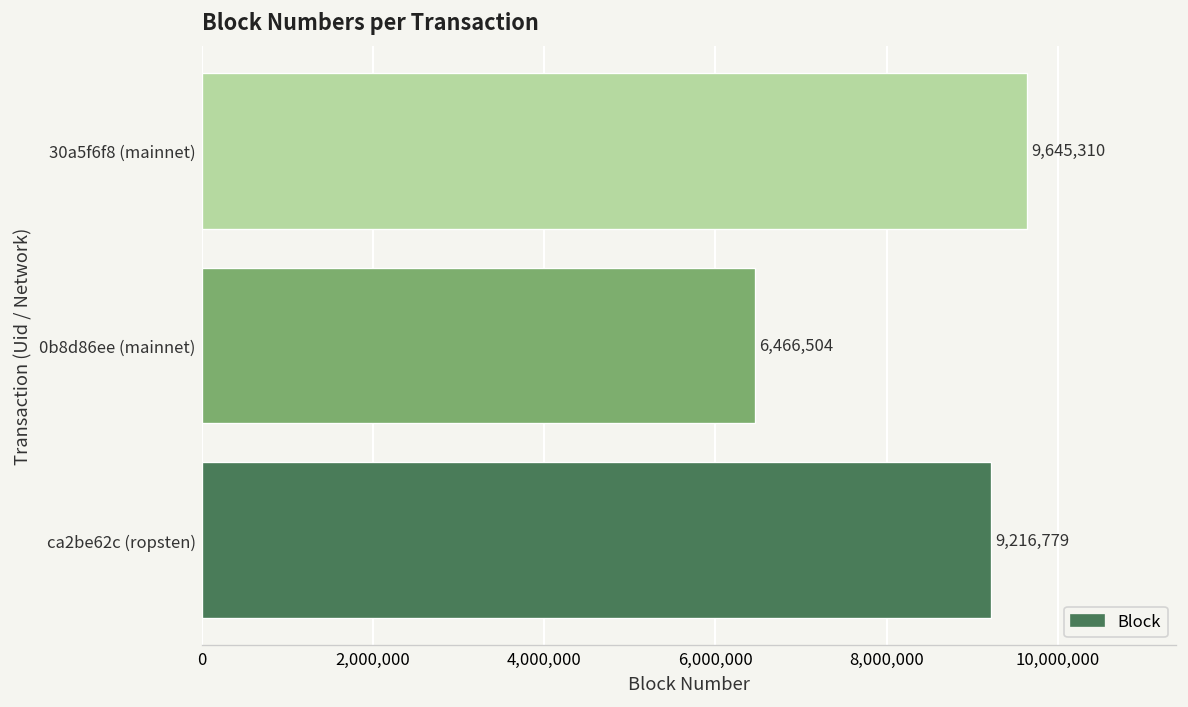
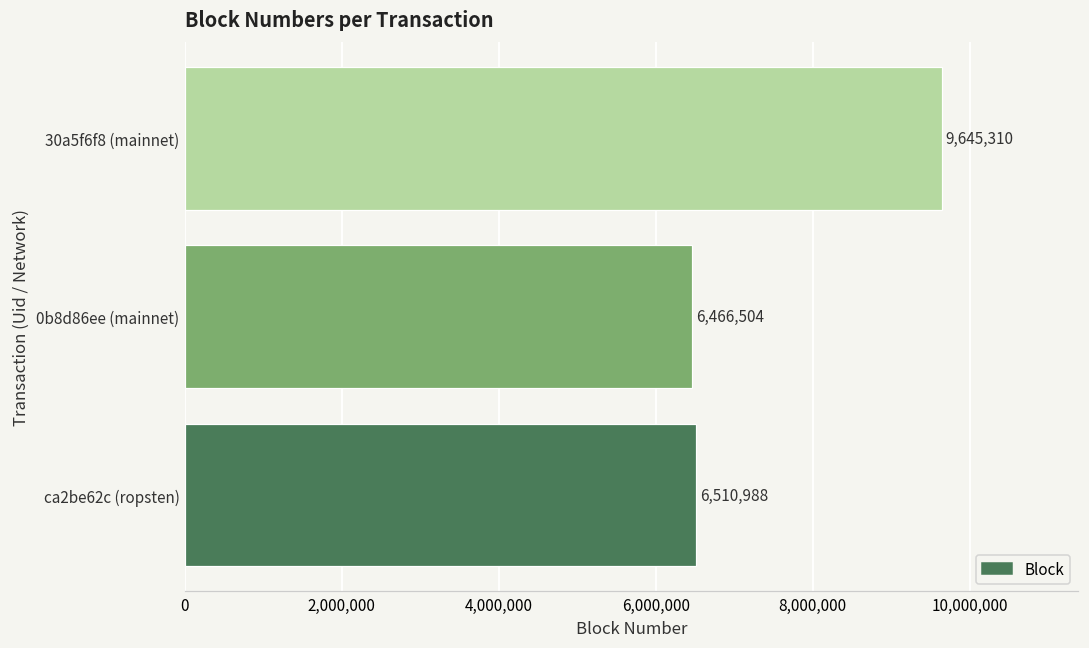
  {
    "30a5f6f8 (mainnet)": "9,645,310",
    "0b8d86ee (mainnet)": "6,466,504",
-   "ca2be62c (ropsten)": "9,216,779"
+   "ca2be62c (ropsten)": "6,510,988"
  }
